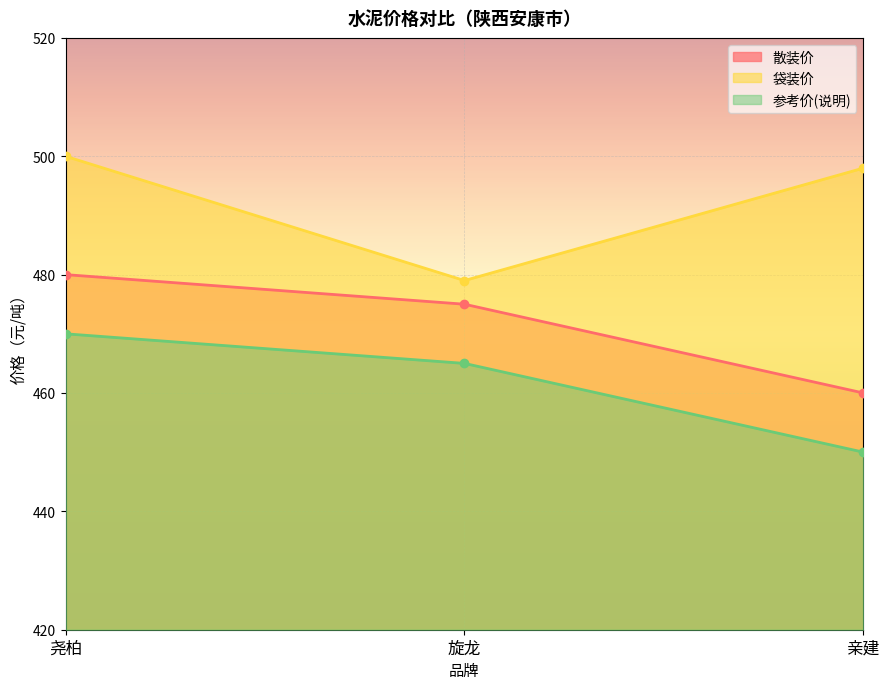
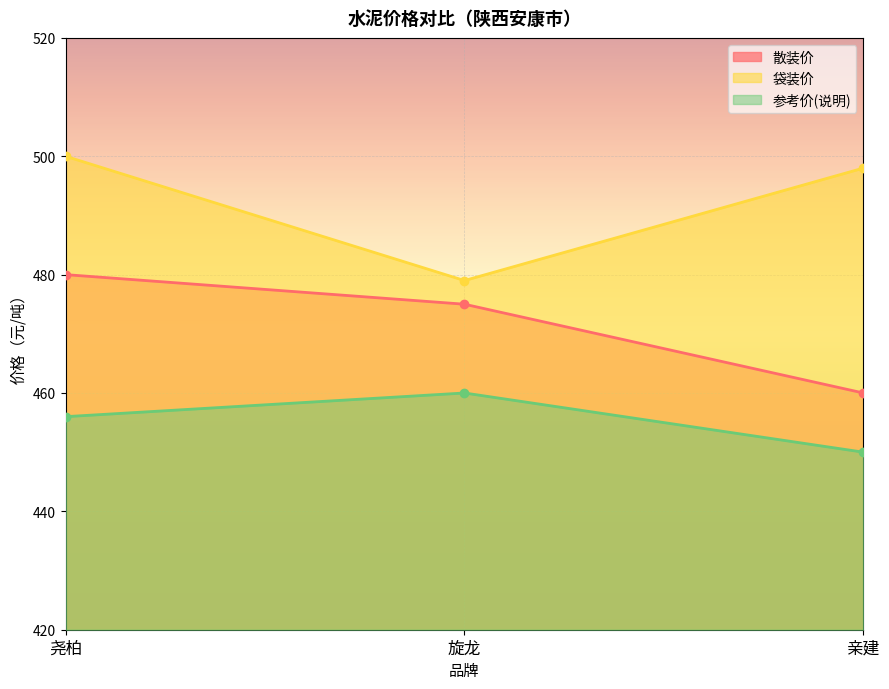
  {
    "散装价": {
      "尧柏": 480,
      "旋龙": 475,
      "亲建": 460
    },
    "袋装价": {
      "尧柏": 500,
      "旋龙": 479,
      "亲建": 498
    },
    "参考价(说明)": {
-     "尧柏": 470,
-     "旋龙": 465,
+     "尧柏": 456,
+     "旋龙": 460,
      "亲建": 450
    }
  }
